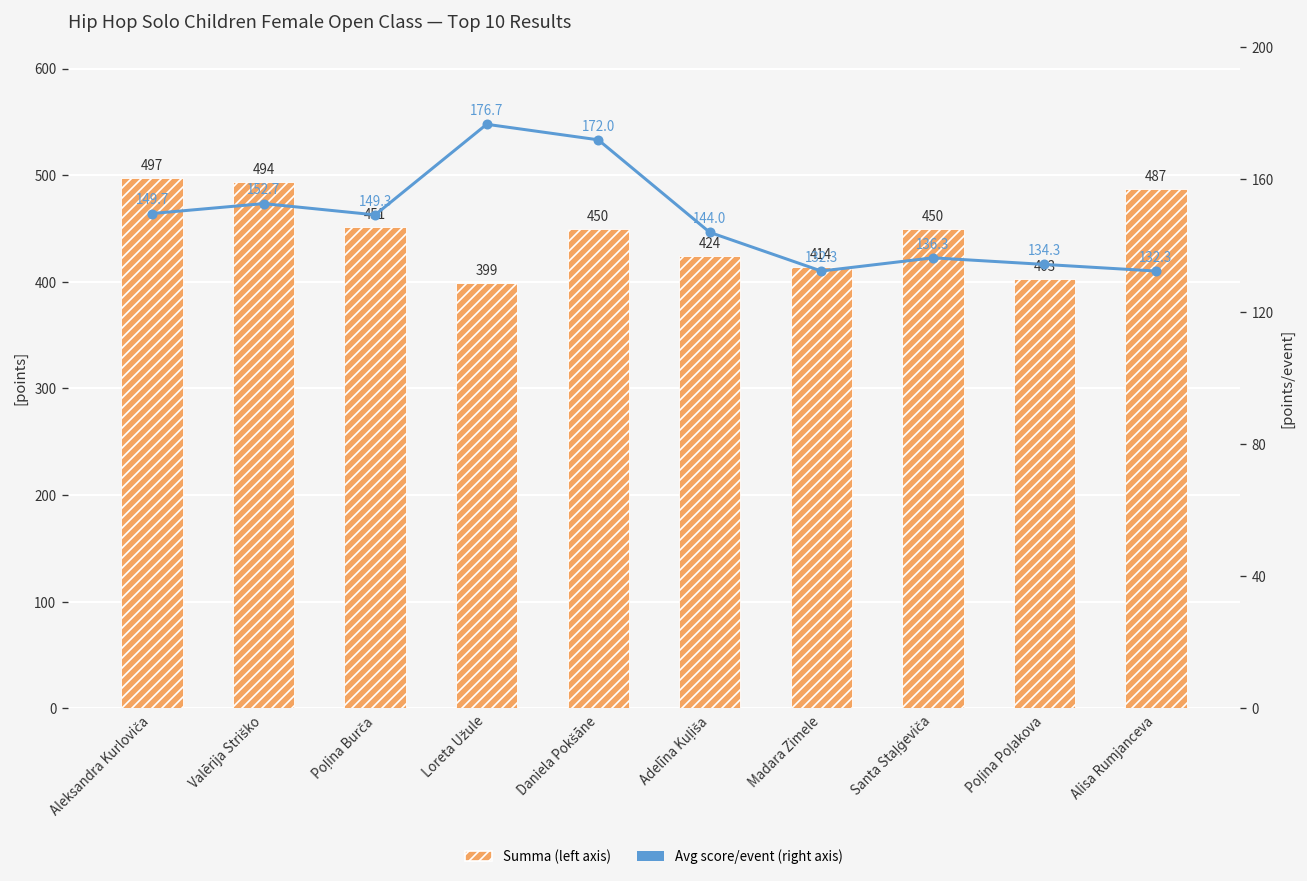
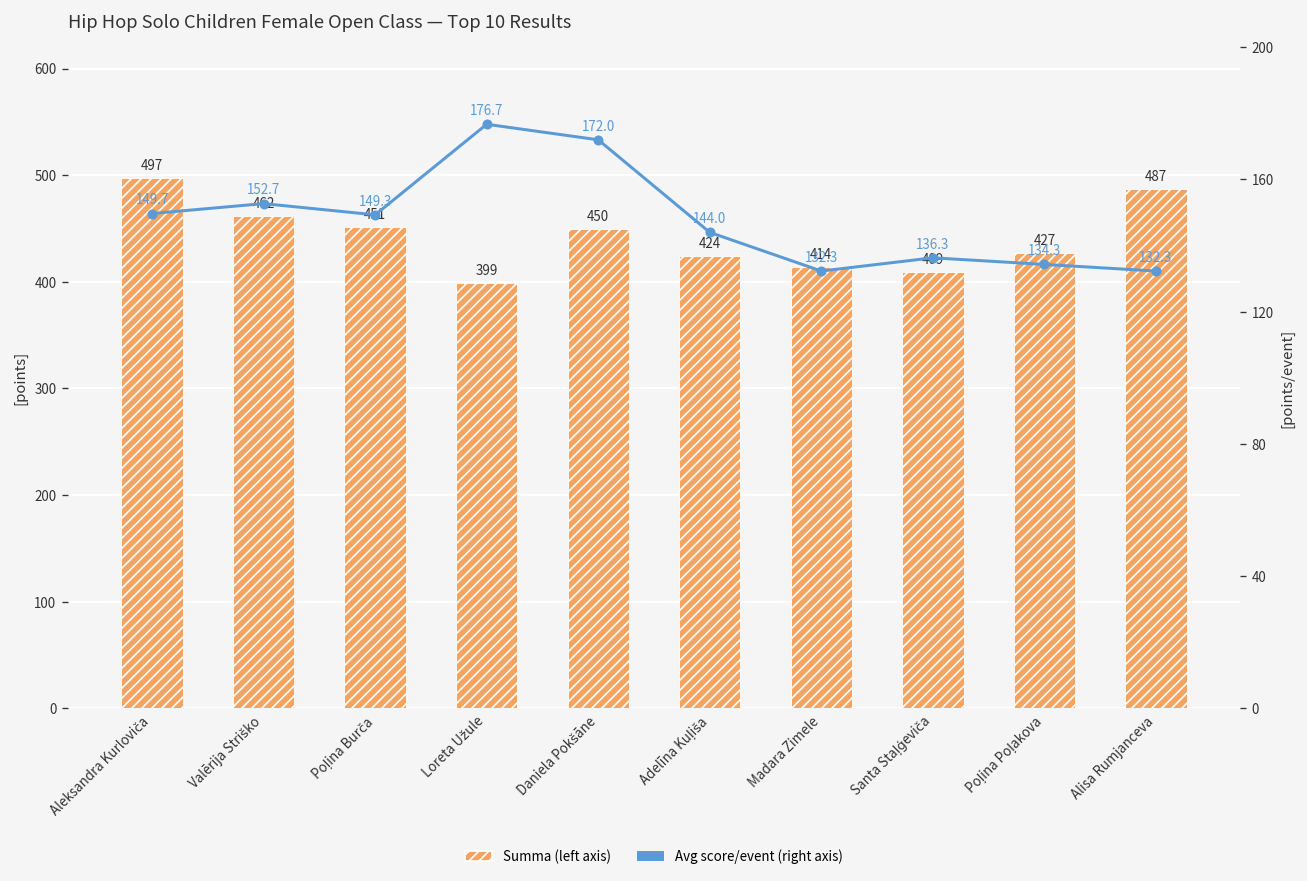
  {
    "Summa (left axis)": {
      "Aleksandra Kurloviča": 497,
-     "Valērija Striško": 494,
+     "Valērija Striško": 462,
      "Loreta Užule": 399,
      "Daniela Pokšāne": 450,
      "Adelīna Kuļiša": 424,
-     "Santa Staļģeviča": 450,
-     "Poļina Poļakova": 403,
+     "Santa Staļģeviča": 409,
+     "Poļina Poļakova": 427,
      "Alisa Rumjanceva": 487
    }
  }
